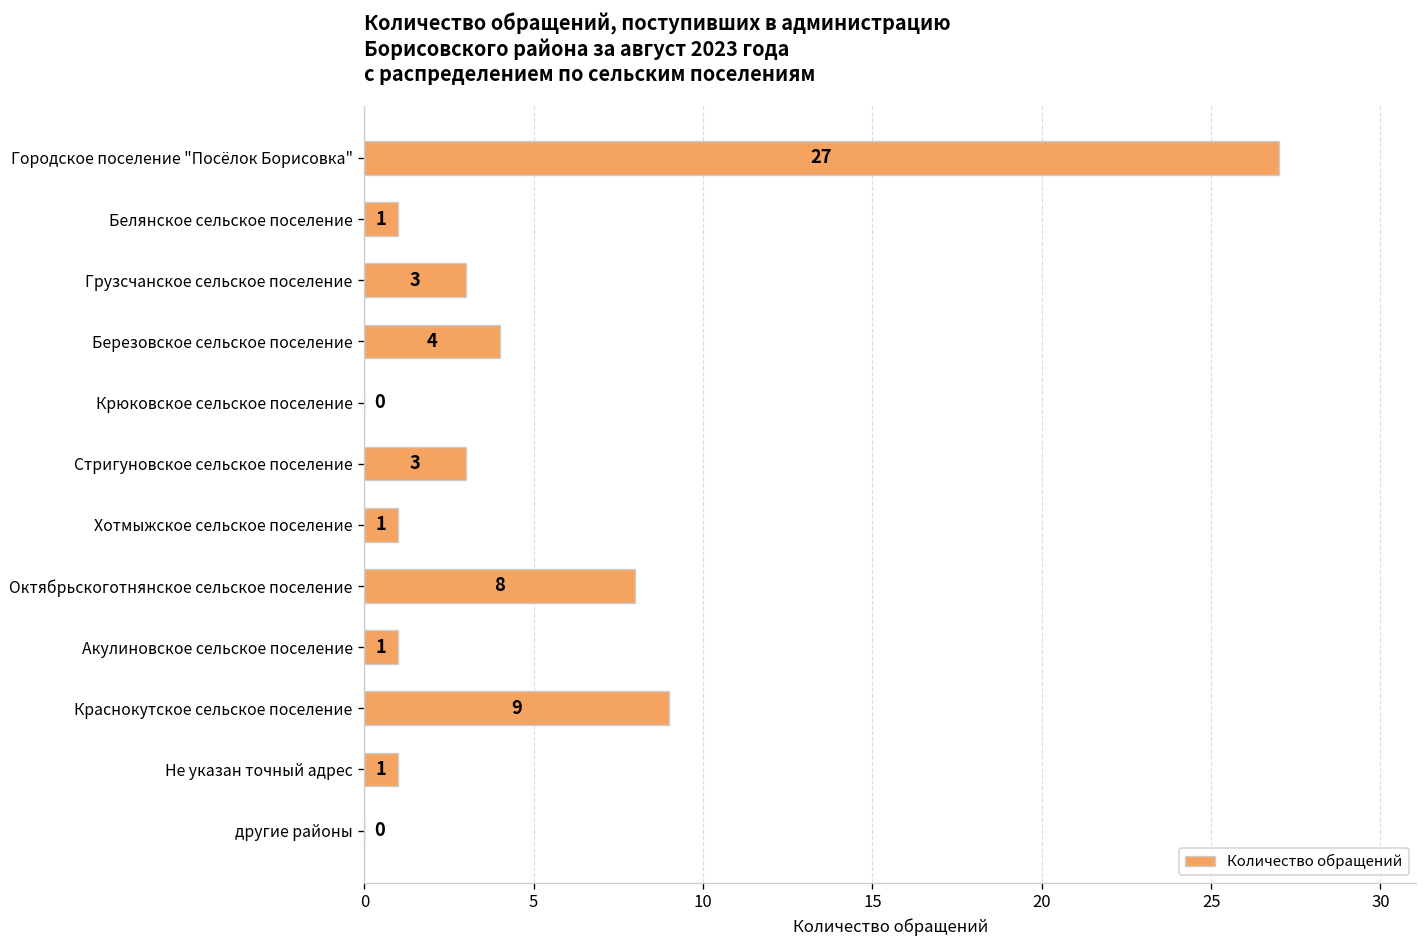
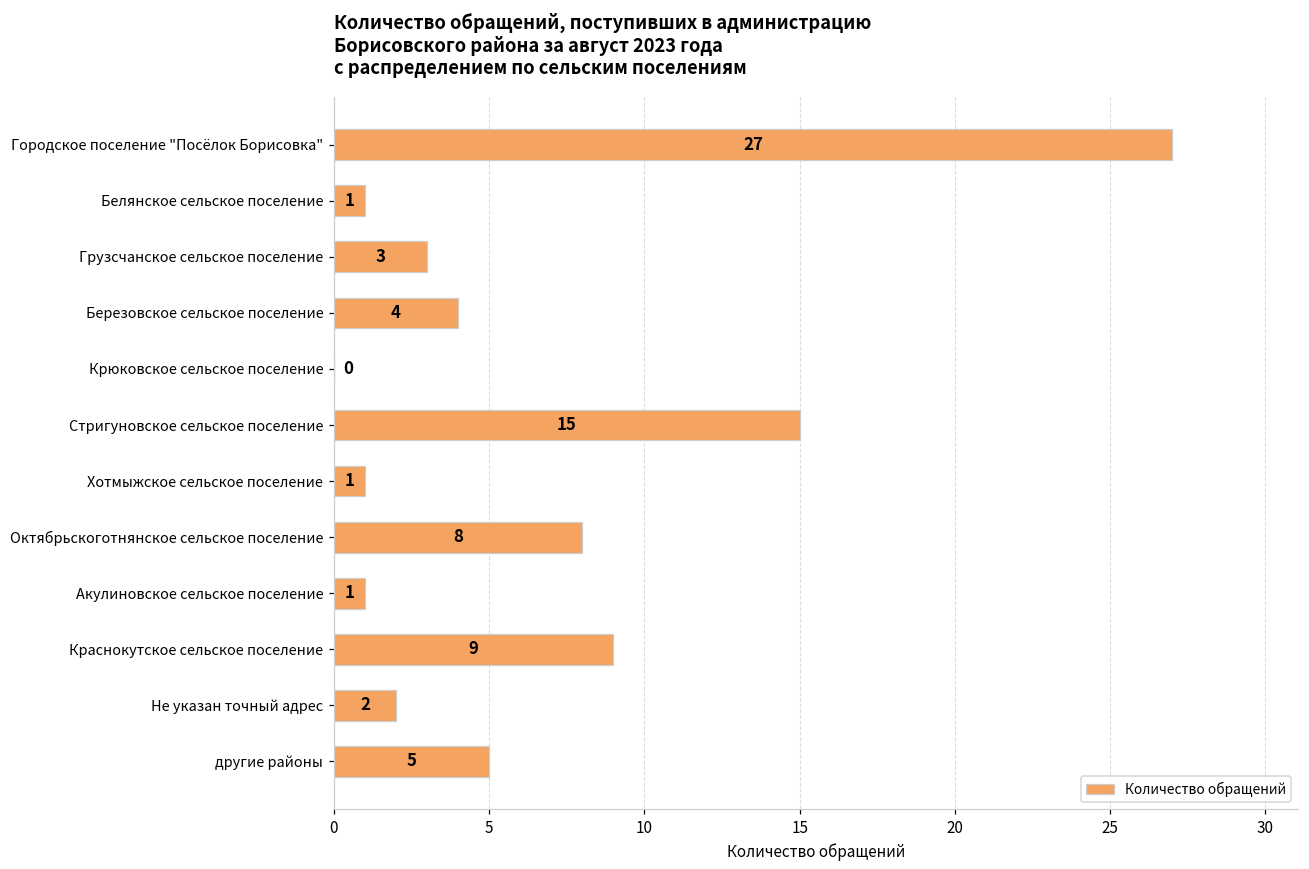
  {
    "Городское поселение \"Посёлок Борисовка\"": 27,
    "Белянское сельское поселение": 1,
    "Грузсчанское сельское поселение": 3,
    "Березовское сельское поселение": 4,
    "Крюковское сельское поселение": 0,
-   "Стригуновское сельское поселение": 3,
+   "Стригуновское сельское поселение": 15,
    "Хотмыжское сельское поселение": 1,
    "Октябрьскоготнянское сельское поселение": 8,
    "Акулиновское сельское поселение": 1,
    "Краснокутское сельское поселение": 9,
-   "Не указан точный адрес": 1,
-   "другие районы": 0
+   "Не указан точный адрес": 2,
+   "другие районы": 5
  }
